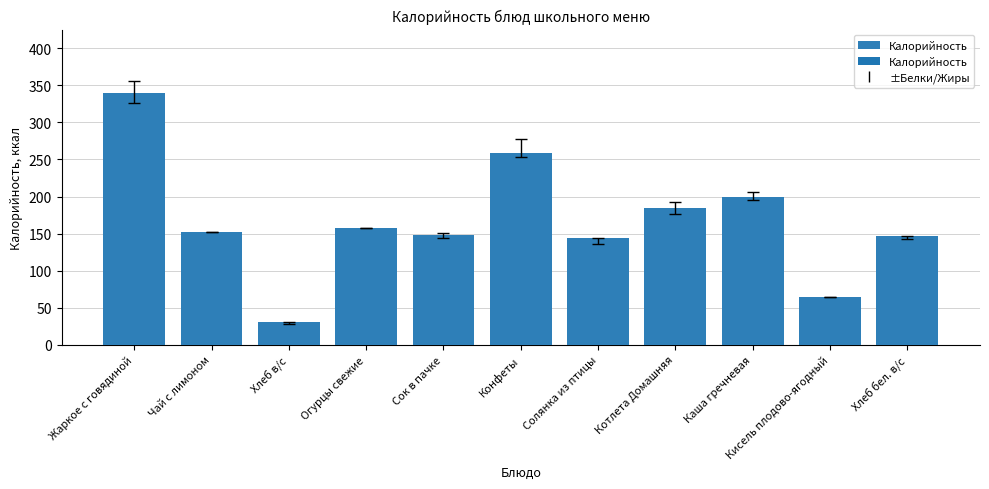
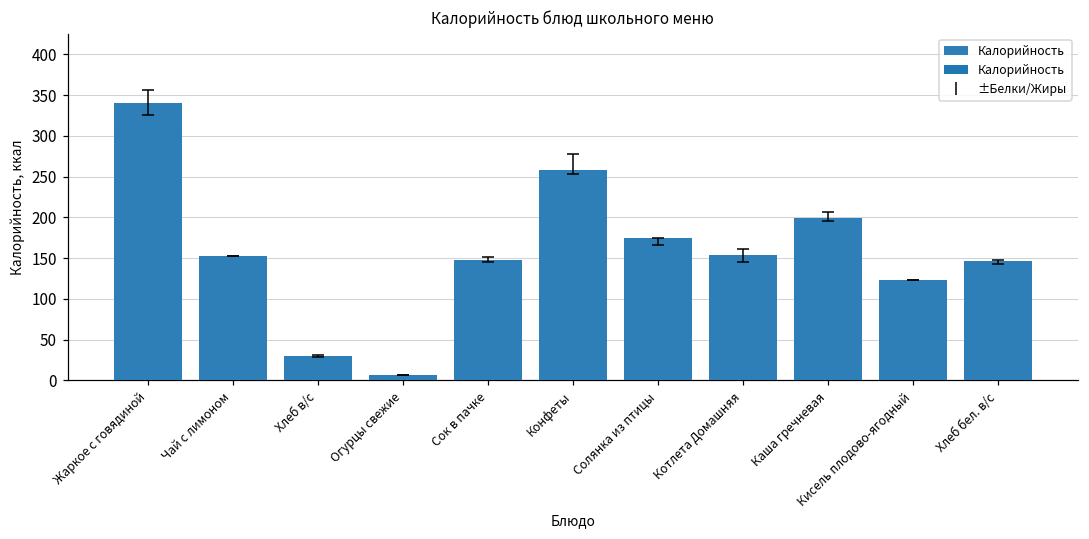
  {
    "Калорийность": {
      "Жаркое с говядиной": 340,
      "Чай с лимоном": 150,
      "Хлеб в/с": 30,
-     "Огурцы свежие": 160,
+     "Огурцы свежие": 10,
      "Сок в пачке": 150,
      "Конфеты": 260,
-     "Солянка из птицы": 140,
-     "Котлета Домашняя": 180,
+     "Солянка из птицы": 170,
+     "Котлета Домашняя": 150,
      "Каша гречневая": 200,
-     "Кисель плодово-ягодный": 60,
+     "Кисель плодово-ягодный": 120,
      "Хлеб бел. в/с": 150
    }
  }
